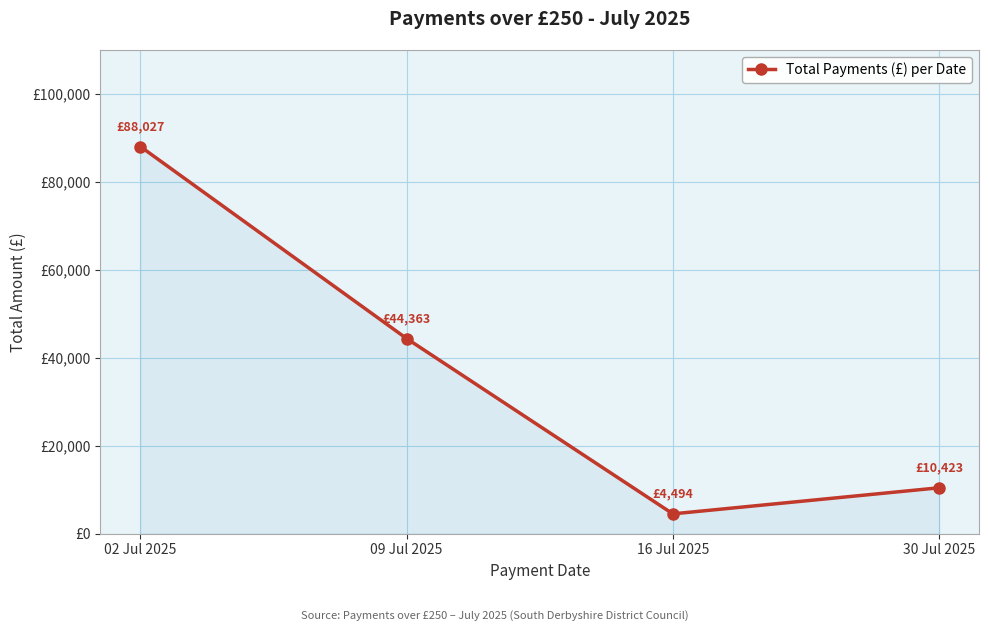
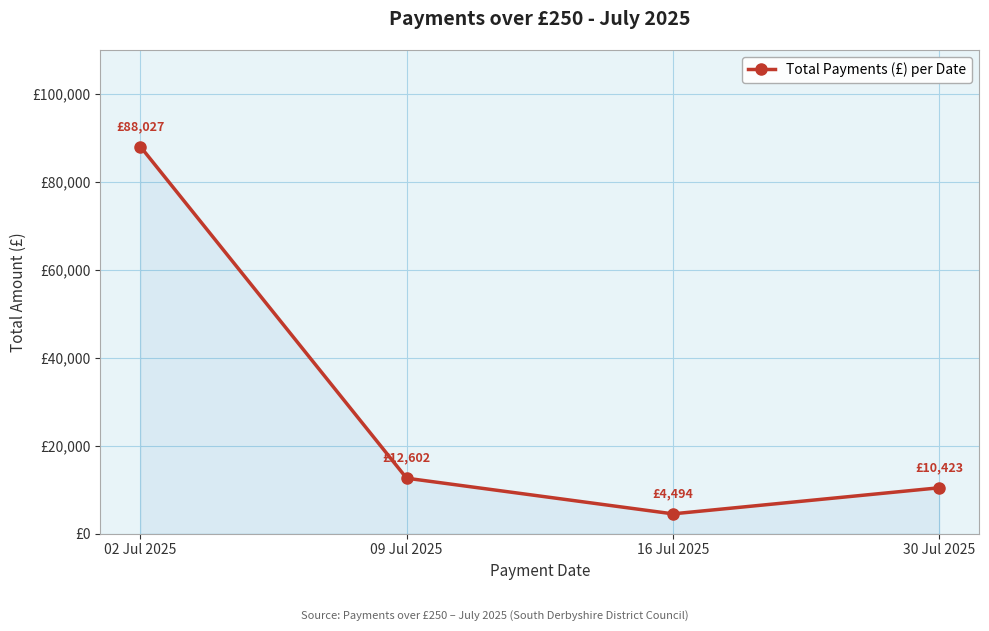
  {
    "02 Jul 2025": "£88,027",
-   "09 Jul 2025": "£44,363",
+   "09 Jul 2025": "£12,602",
    "16 Jul 2025": "£4,494",
    "30 Jul 2025": "£10,423"
  }
